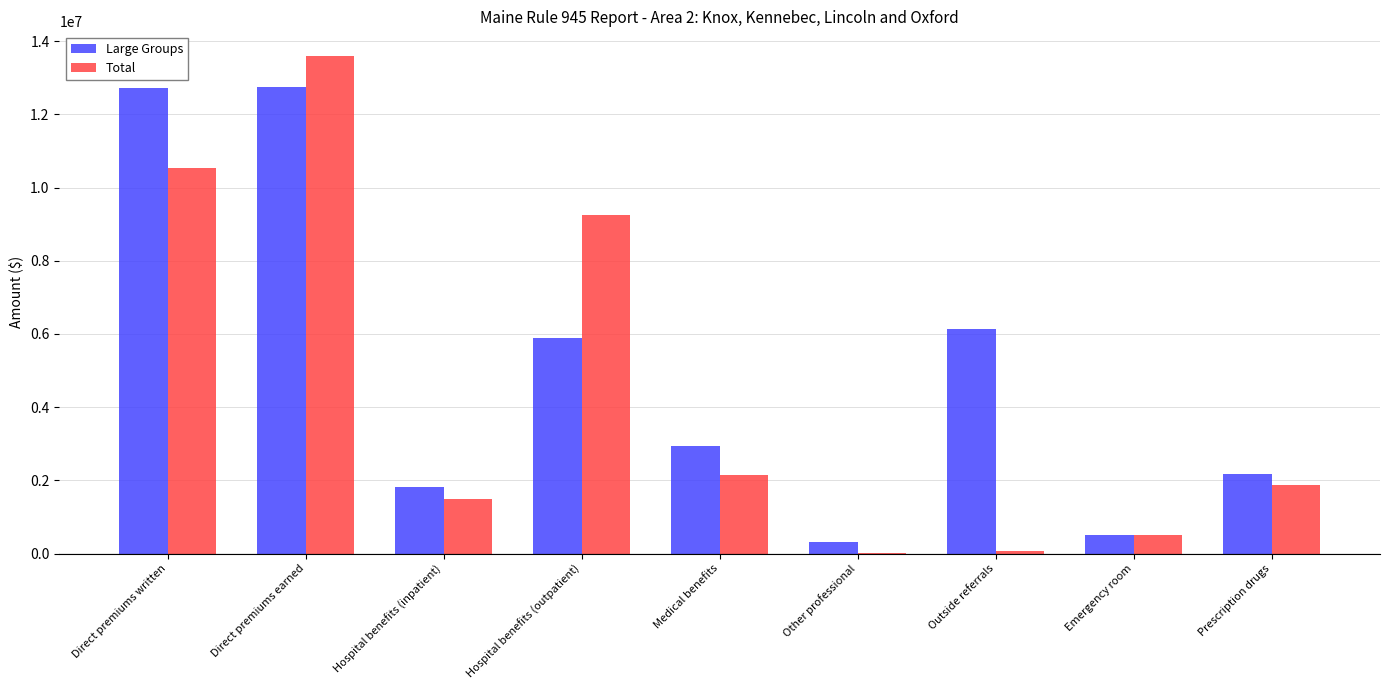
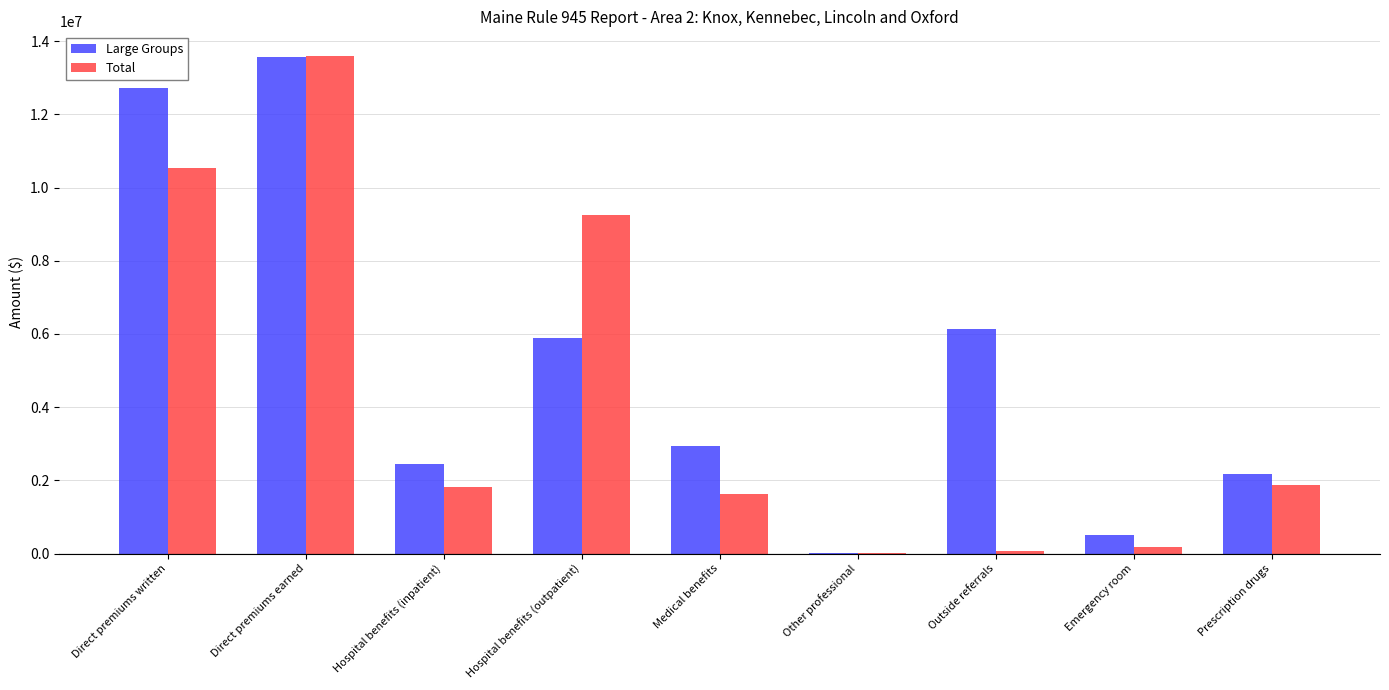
  {
    "Large Groups": {
      "Direct premiums written": 12700000,
-     "Direct premiums earned": 12800000,
-     "Hospital benefits (inpatient)": 1800000,
+     "Direct premiums earned": 13600000,
+     "Hospital benefits (inpatient)": 2400000,
      "Hospital benefits (outpatient)": 5900000,
      "Medical benefits": 2900000,
-     "Other professional": 300000,
+     "Other professional": 0,
      "Outside referrals": 6100000,
      "Emergency room": 500000,
      "Prescription drugs": 2200000
    },
    "Total": {
      "Direct premiums written": 10500000,
      "Direct premiums earned": 13600000,
-     "Hospital benefits (inpatient)": 1500000,
+     "Hospital benefits (inpatient)": 1800000,
      "Hospital benefits (outpatient)": 9200000,
-     "Medical benefits": 2100000,
-     "Emergency room": 500000,
+     "Medical benefits": 1600000,
+     "Emergency room": 200000,
      "Prescription drugs": 1900000
    }
  }
